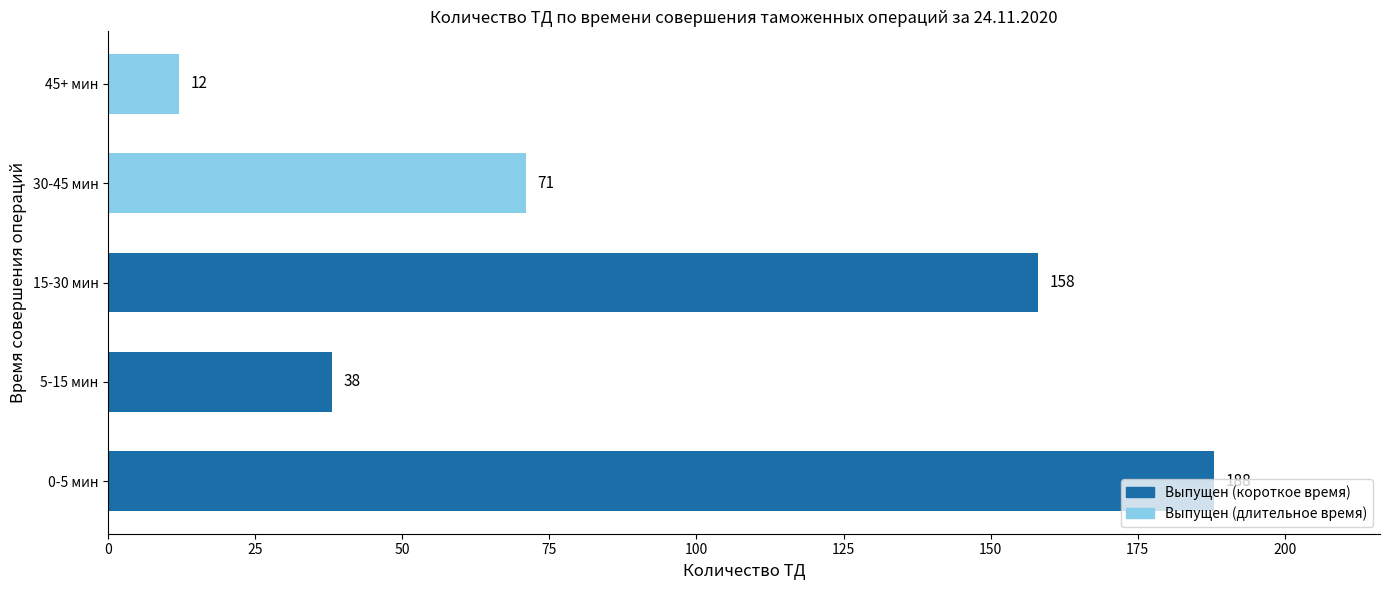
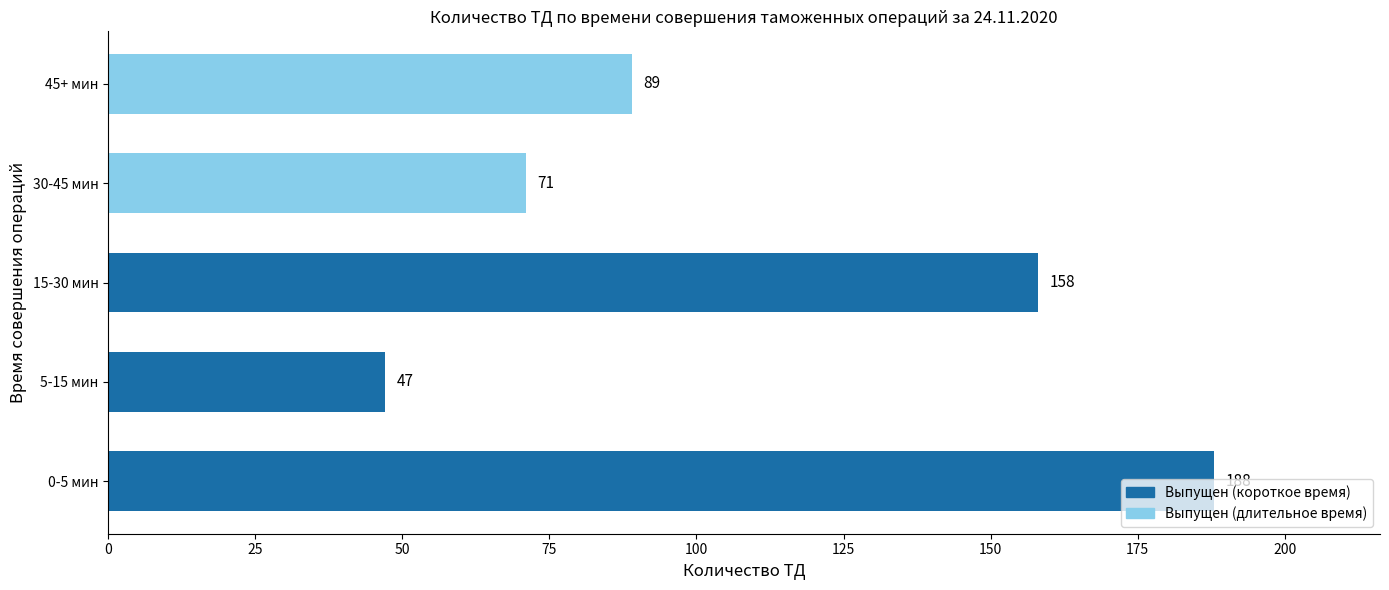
  {
-   "45+ мин": 12,
+   "45+ мин": 89,
    "30-45 мин": 71,
    "15-30 мин": 158,
-   "5-15 мин": 38
+   "5-15 мин": 47
  }
